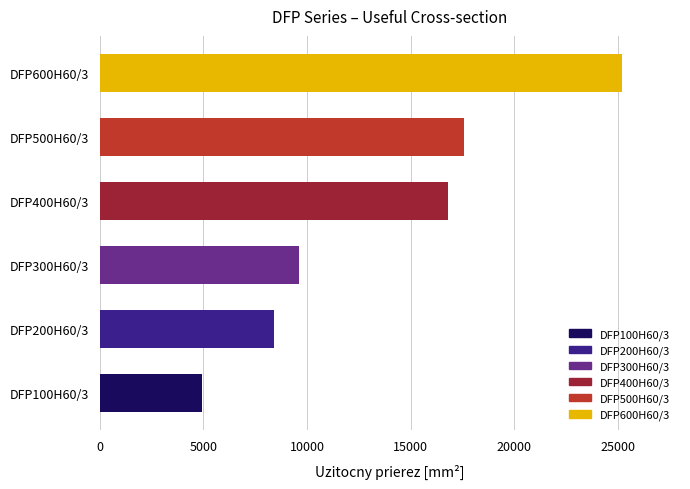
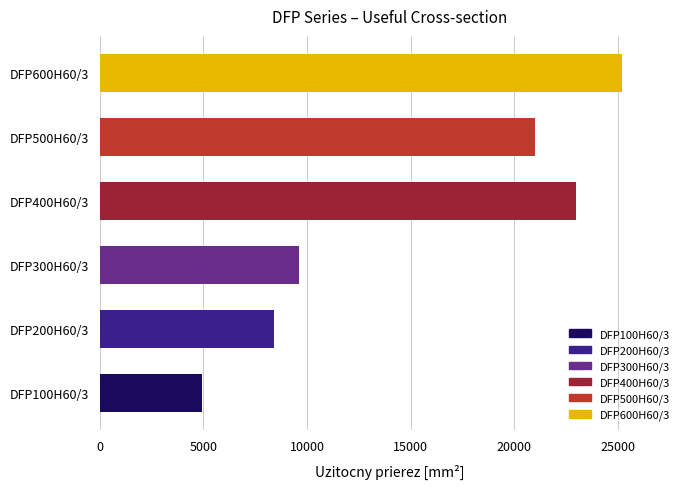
  {
    "DFP600H60/3": 25200,
-   "DFP500H60/3": 17600,
-   "DFP400H60/3": 16800,
+   "DFP500H60/3": 21000,
+   "DFP400H60/3": 23000,
    "DFP300H60/3": 9600,
    "DFP200H60/3": 8400,
    "DFP100H60/3": 4900
  }
